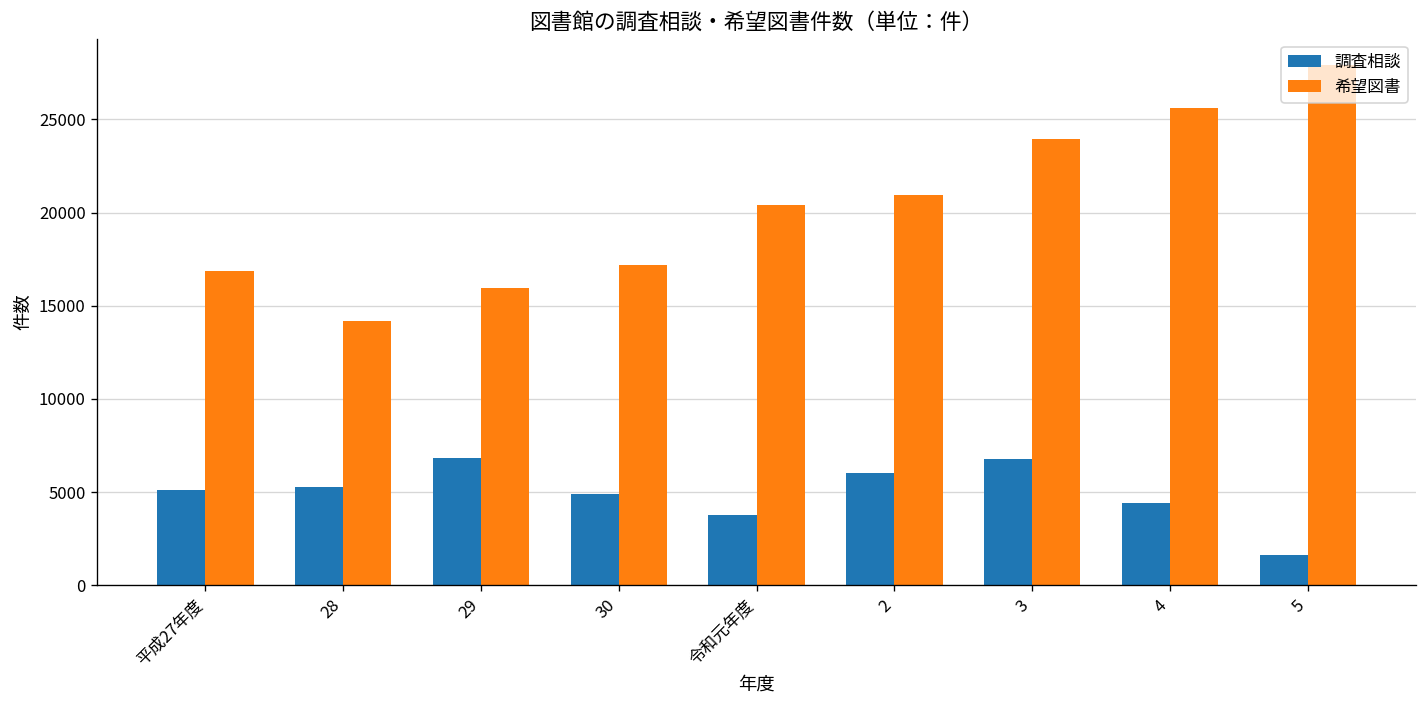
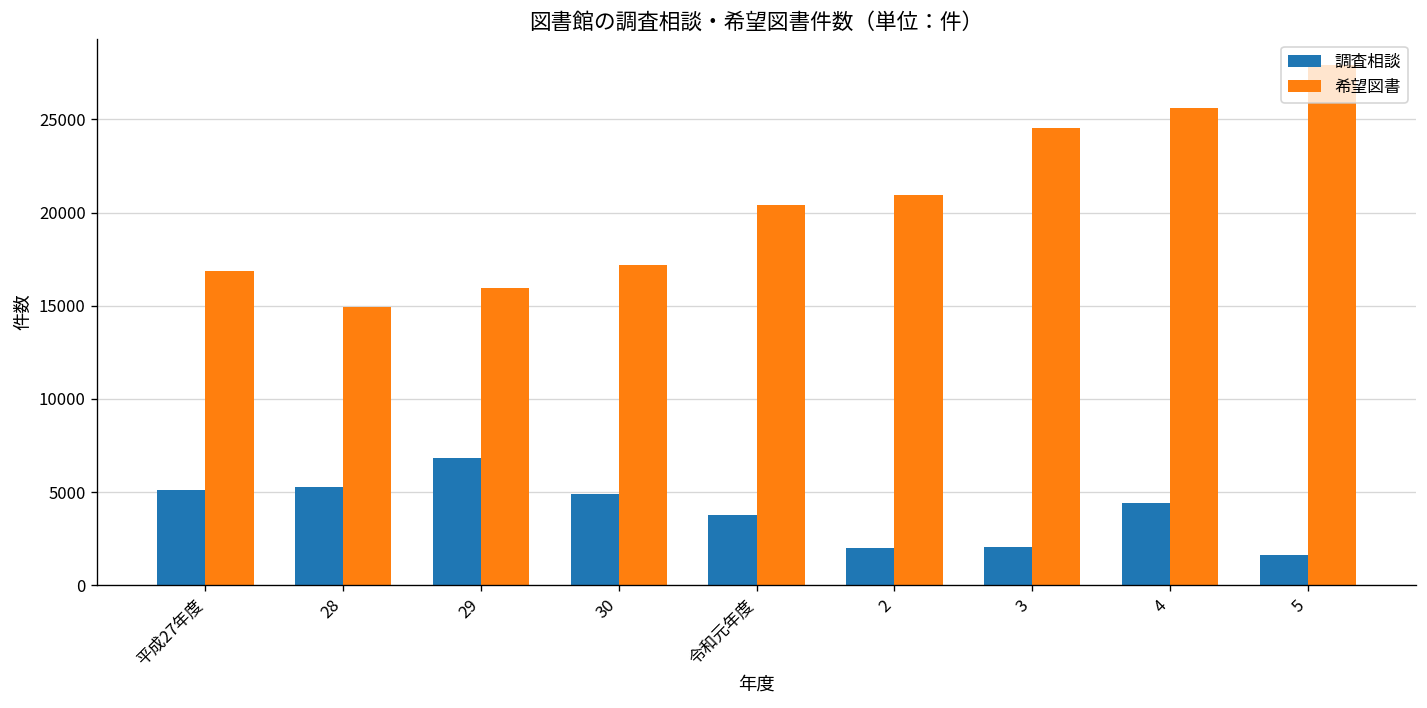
  {
    "調査相談": {
      "平成27年度": 5100,
      "28": 5300,
      "29": 6800,
      "30": 4900,
      "令和元年度": 3800,
-     "2": 6000,
-     "3": 6800,
+     "2": 2000,
+     "3": 2100,
      "4": 4400,
      "5": 1600
    },
    "希望図書": {
      "平成27年度": 16900,
-     "28": 14200,
+     "28": 14900,
      "29": 16000,
      "30": 17200,
      "令和元年度": 20400,
      "2": 21000,
-     "3": 24000,
+     "3": 24600,
      "4": 25600
    }
  }
